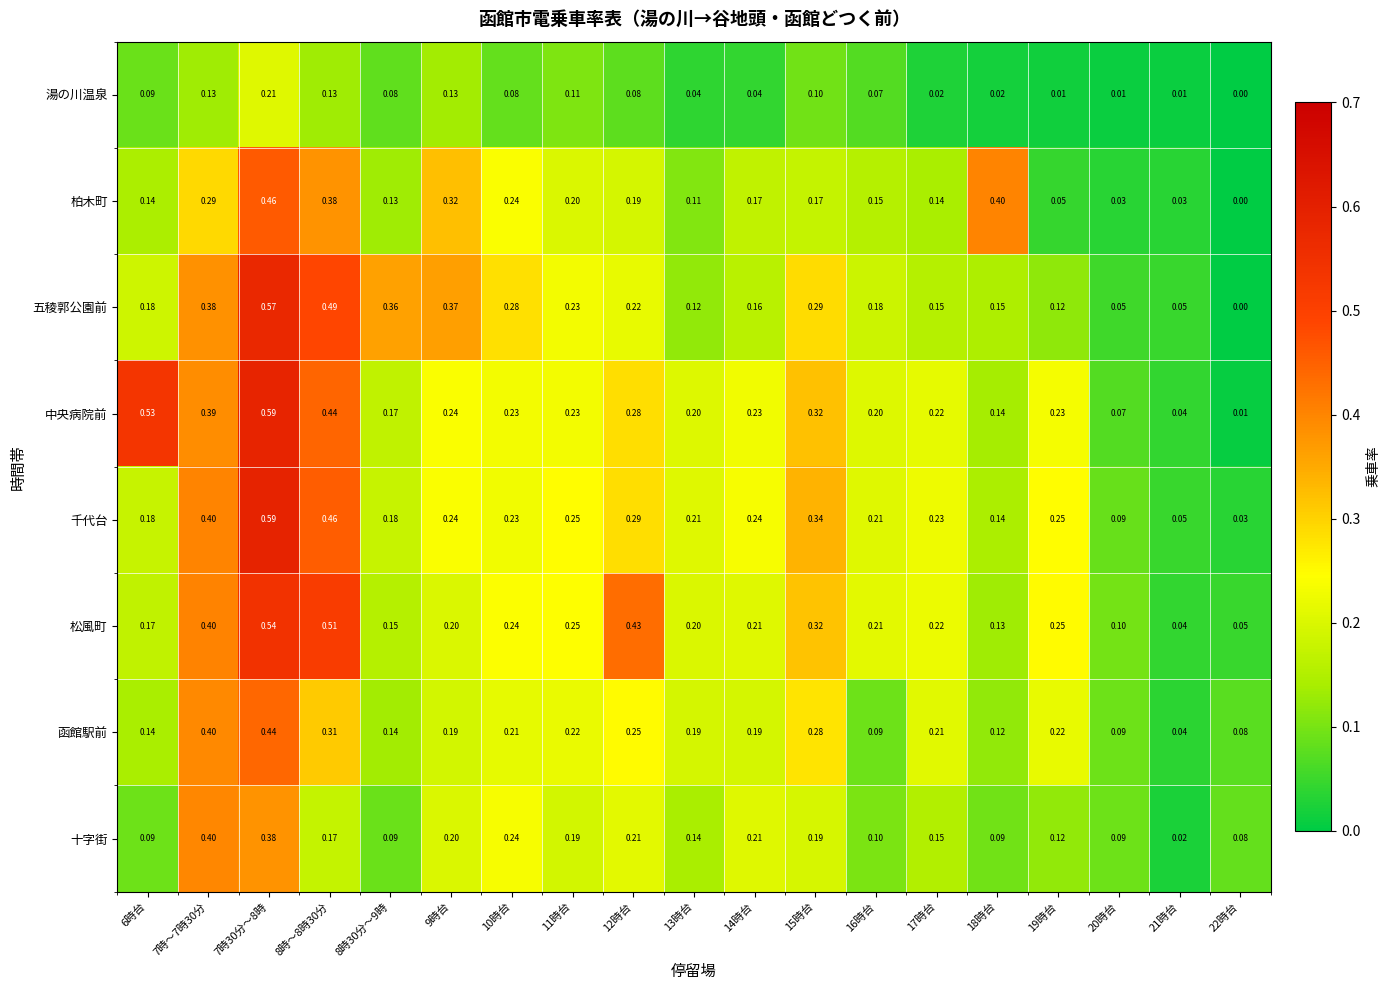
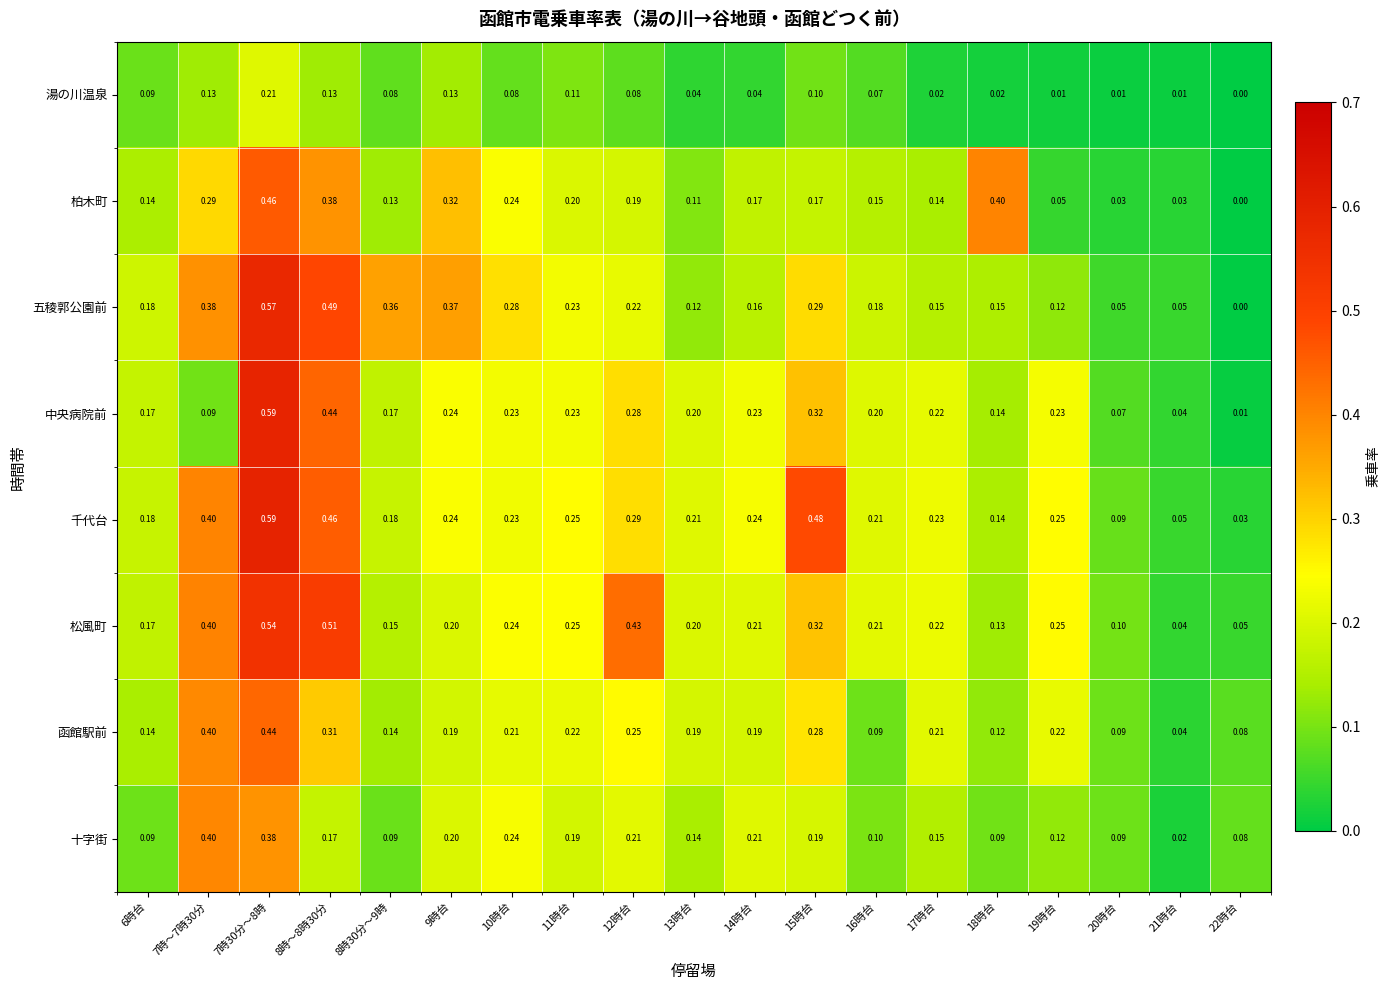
  {
    "湯の川温泉": {
      "6時台": 0.09,
      "7時～7時30分": 0.13,
      "7時30分～8時": 0.21,
      "8時～8時30分": 0.13,
      "8時30分～9時": 0.08,
      "9時台": 0.13,
      "10時台": 0.08,
      "11時台": 0.11,
      "12時台": 0.08,
      "13時台": 0.04,
      "14時台": 0.04,
      "15時台": 0.10,
      "16時台": 0.07,
      "17時台": 0.02,
      "18時台": 0.02,
      "19時台": 0.01,
      "20時台": 0.01,
      "21時台": 0.01,
      "22時台": 0.00
    },
    "柏木町": {
      "6時台": 0.14,
      "7時～7時30分": 0.29,
      "7時30分～8時": 0.46,
      "8時～8時30分": 0.38,
      "8時30分～9時": 0.13,
      "9時台": 0.32,
      "10時台": 0.24,
      "11時台": 0.20,
      "12時台": 0.19,
      "13時台": 0.11,
      "14時台": 0.17,
      "15時台": 0.17,
      "16時台": 0.15,
      "17時台": 0.14,
      "18時台": 0.40,
      "19時台": 0.05,
      "20時台": 0.03,
      "21時台": 0.03,
      "22時台": 0.00
    },
    "五稜郭公園前": {
      "6時台": 0.18,
      "7時～7時30分": 0.38,
      "7時30分～8時": 0.57,
      "8時～8時30分": 0.49,
      "8時30分～9時": 0.36,
      "9時台": 0.37,
      "10時台": 0.28,
      "11時台": 0.23,
      "12時台": 0.22,
      "13時台": 0.12,
      "14時台": 0.16,
      "15時台": 0.29,
      "16時台": 0.18,
      "17時台": 0.15,
      "18時台": 0.15,
      "19時台": 0.12,
      "20時台": 0.05,
      "21時台": 0.05,
      "22時台": 0.00
    },
    "中央病院前": {
-     "6時台": 0.53,
-     "7時～7時30分": 0.39,
+     "6時台": 0.17,
+     "7時～7時30分": 0.09,
      "7時30分～8時": 0.59,
      "8時～8時30分": 0.44,
      "8時30分～9時": 0.17,
      "9時台": 0.24,
      "10時台": 0.23,
      "11時台": 0.23,
      "12時台": 0.28,
      "13時台": 0.20,
      "14時台": 0.23,
      "15時台": 0.32,
      "16時台": 0.20,
      "17時台": 0.22,
      "18時台": 0.14,
      "19時台": 0.23,
      "20時台": 0.07,
      "21時台": 0.04,
      "22時台": 0.01
    },
    "千代台": {
      "6時台": 0.18,
      "7時～7時30分": 0.40,
      "7時30分～8時": 0.59,
      "8時～8時30分": 0.46,
      "8時30分～9時": 0.18,
      "9時台": 0.24,
      "10時台": 0.23,
      "11時台": 0.25,
      "12時台": 0.29,
      "13時台": 0.21,
      "14時台": 0.24,
-     "15時台": 0.34,
+     "15時台": 0.48,
      "16時台": 0.21,
      "17時台": 0.23,
      "18時台": 0.14,
      "19時台": 0.25,
      "20時台": 0.09,
      "21時台": 0.05,
      "22時台": 0.03
    },
    "松風町": {
      "6時台": 0.17,
      "7時～7時30分": 0.40,
      "7時30分～8時": 0.54,
      "8時～8時30分": 0.51,
      "8時30分～9時": 0.15,
      "9時台": 0.20,
      "10時台": 0.24,
      "11時台": 0.25,
      "12時台": 0.43,
      "13時台": 0.20,
      "14時台": 0.21,
      "15時台": 0.32,
      "16時台": 0.21,
      "17時台": 0.22,
      "18時台": 0.13,
      "19時台": 0.25,
      "20時台": 0.10,
      "21時台": 0.04,
      "22時台": 0.05
    },
    "函館駅前": {
      "6時台": 0.14,
      "7時～7時30分": 0.40,
      "7時30分～8時": 0.44,
      "8時～8時30分": 0.31,
      "8時30分～9時": 0.14,
      "9時台": 0.19,
      "10時台": 0.21,
      "11時台": 0.22,
      "12時台": 0.25,
      "13時台": 0.19,
      "14時台": 0.19,
      "15時台": 0.28,
      "16時台": 0.09,
      "17時台": 0.21,
      "18時台": 0.12,
      "19時台": 0.22,
      "20時台": 0.09,
      "21時台": 0.04,
      "22時台": 0.08
    },
    "十字街": {
      "6時台": 0.09,
      "7時～7時30分": 0.40,
      "7時30分～8時": 0.38,
      "8時～8時30分": 0.17,
      "8時30分～9時": 0.09,
      "9時台": 0.20,
      "10時台": 0.24,
      "11時台": 0.19,
      "12時台": 0.21,
      "13時台": 0.14,
      "14時台": 0.21,
      "15時台": 0.19,
      "16時台": 0.10,
      "17時台": 0.15,
      "18時台": 0.09,
      "19時台": 0.12,
      "20時台": 0.09,
      "21時台": 0.02,
      "22時台": 0.08
    }
  }
